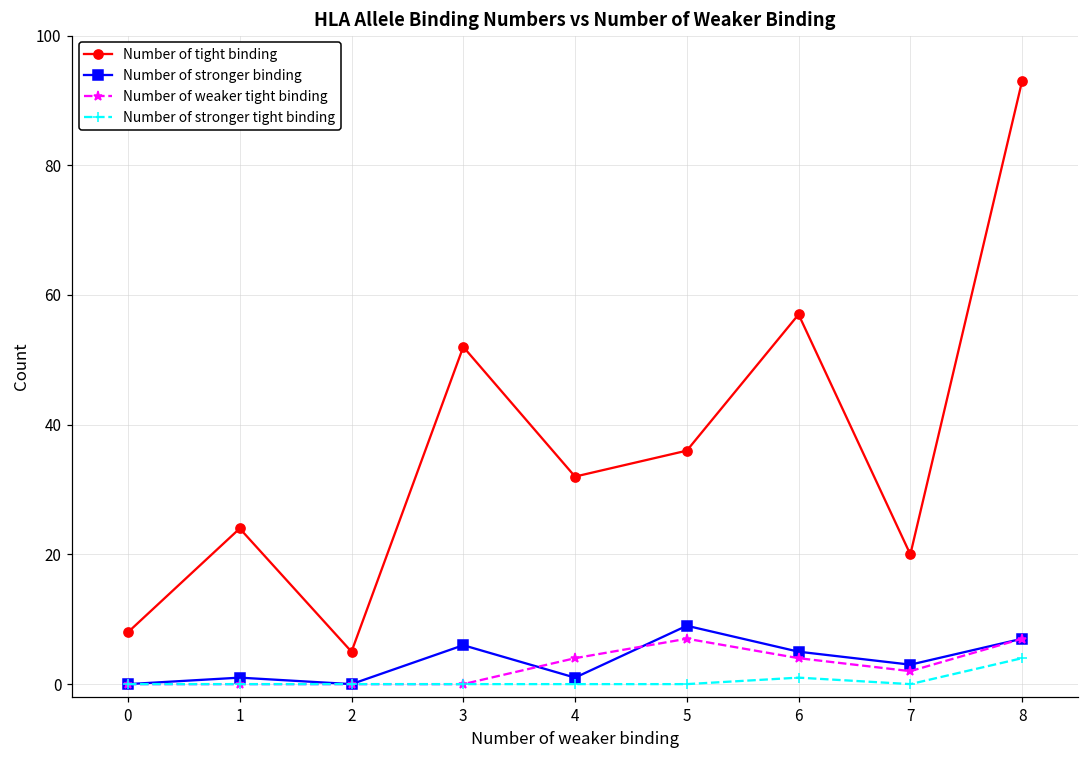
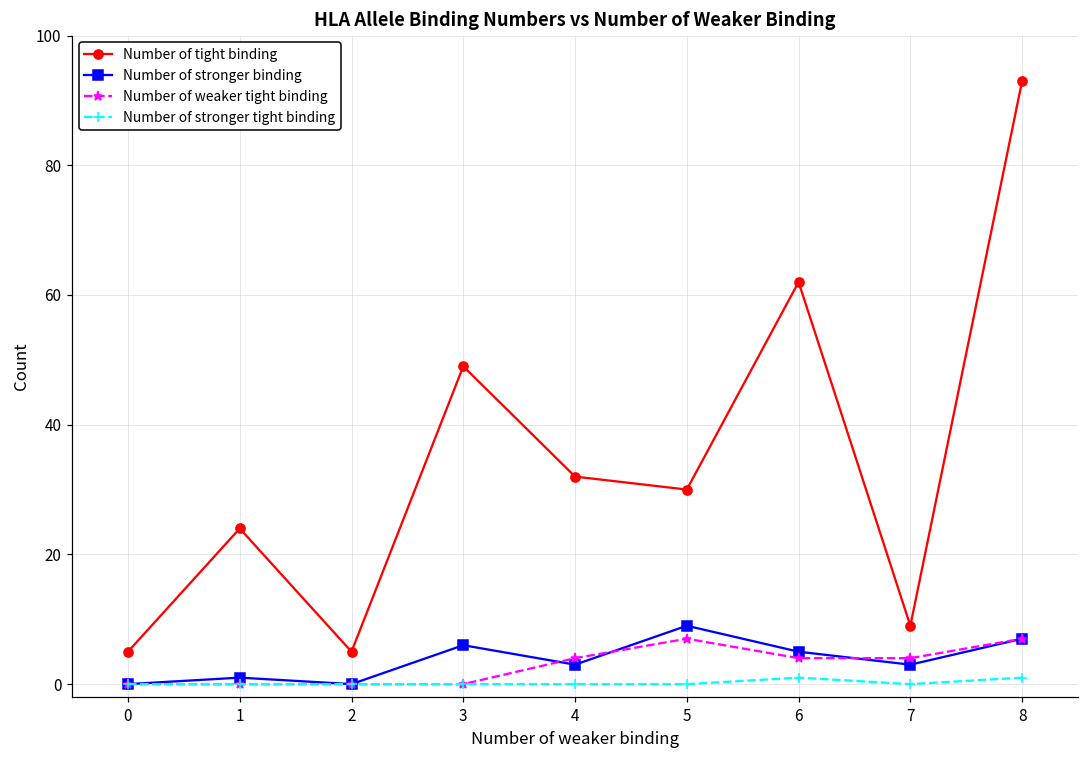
  {
    "Number of tight binding": {
-     "0": 8,
+     "0": 5,
      "1": 24,
      "2": 5,
-     "3": 52,
+     "3": 49,
      "4": 32,
-     "5": 36,
-     "6": 57,
-     "7": 20,
+     "5": 30,
+     "6": 62,
+     "7": 9,
      "8": 93
    },
    "Number of stronger binding": {
      "1": 1,
      "3": 6,
-     "4": 1,
+     "4": 3,
      "5": 9,
      "6": 5,
      "7": 3
    },
    "Number of weaker tight binding": {
      "4": 4,
      "5": 7,
      "6": 4,
-     "7": 2
+     "7": 4
    },
    "Number of stronger tight binding": {
      "4": 0,
      "5": 0,
      "6": 1,
      "7": 0,
-     "8": 4
+     "8": 1
    }
  }
